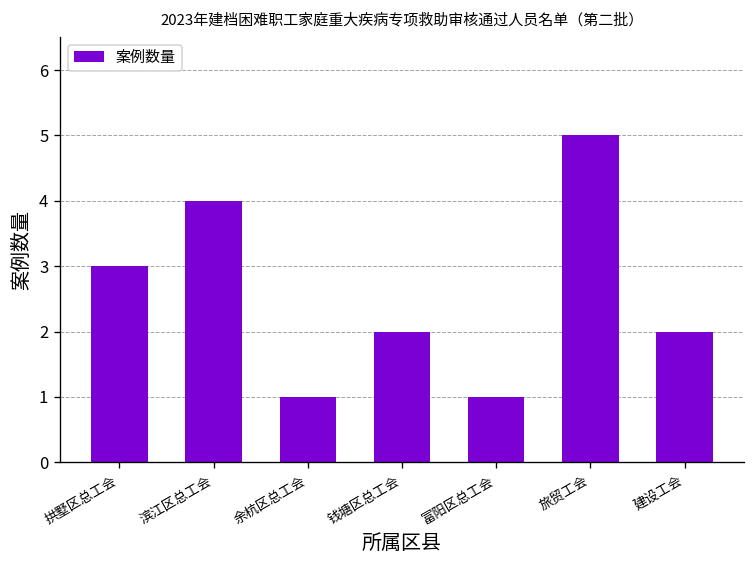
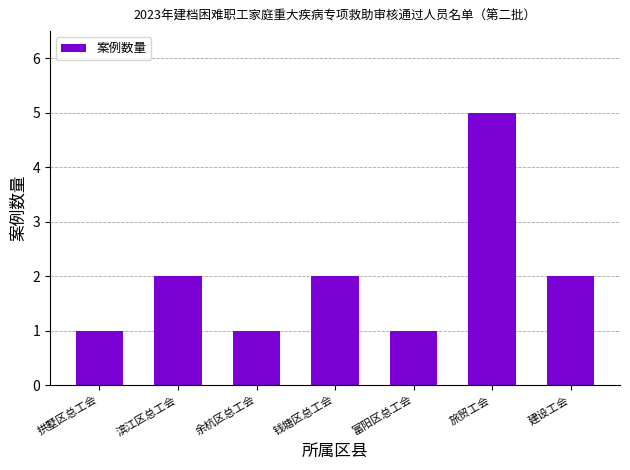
  {
-   "拱墅区总工会": 3,
-   "滨江区总工会": 4,
+   "拱墅区总工会": 1,
+   "滨江区总工会": 2,
    "余杭区总工会": 1,
    "钱塘区总工会": 2,
    "富阳区总工会": 1,
    "旅贸工会": 5,
    "建设工会": 2
  }
